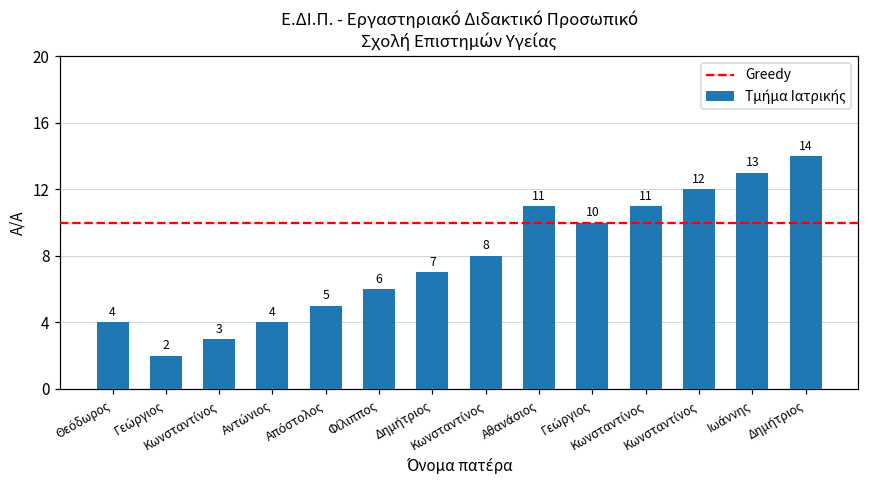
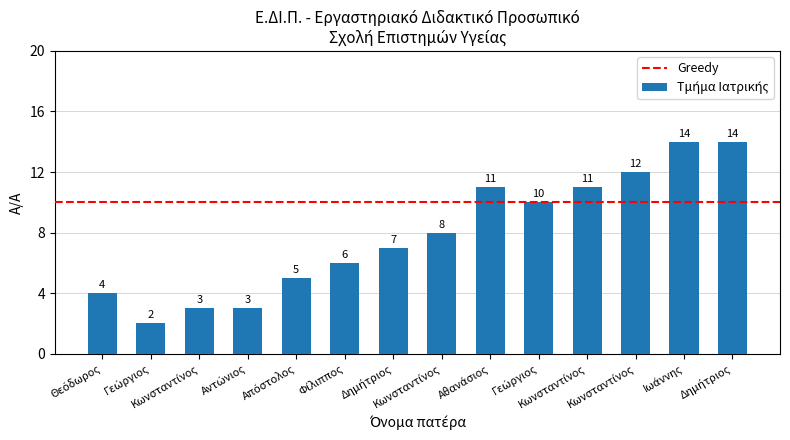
  {
    "Θεόδωρος": 4,
-   "Αντώνιος": 4,
+   "Αντώνιος": 3,
    "Απόστολος": 5,
    "Φίλιππος": 6,
    "Αθανάσιος": 11,
-   "Ιωάννης": 13
+   "Ιωάννης": 14
  }
